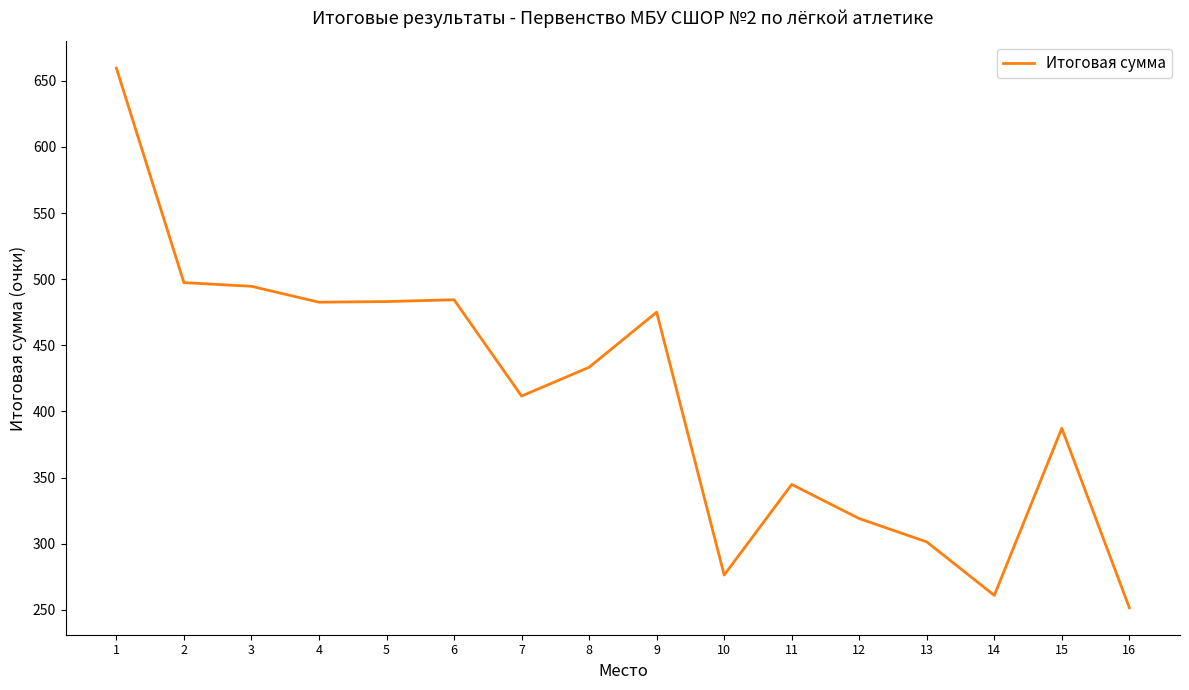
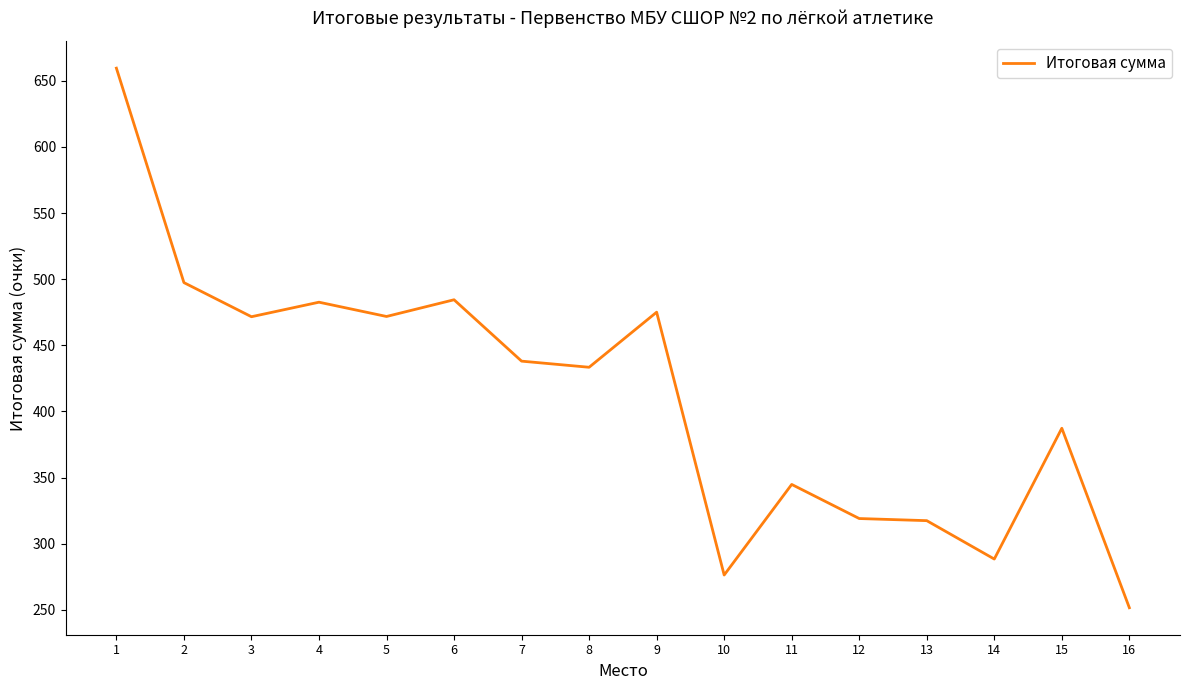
  {
    "1": 660,
    "2": 497,
-   "3": 495,
+   "3": 472,
    "4": 483,
-   "5": 483,
+   "5": 472,
    "6": 484,
-   "7": 412,
+   "7": 438,
    "8": 433,
    "9": 475,
    "10": 276,
    "11": 345,
    "12": 319,
-   "13": 301,
-   "14": 261,
+   "13": 317,
+   "14": 288,
    "15": 387,
    "16": 252
  }
